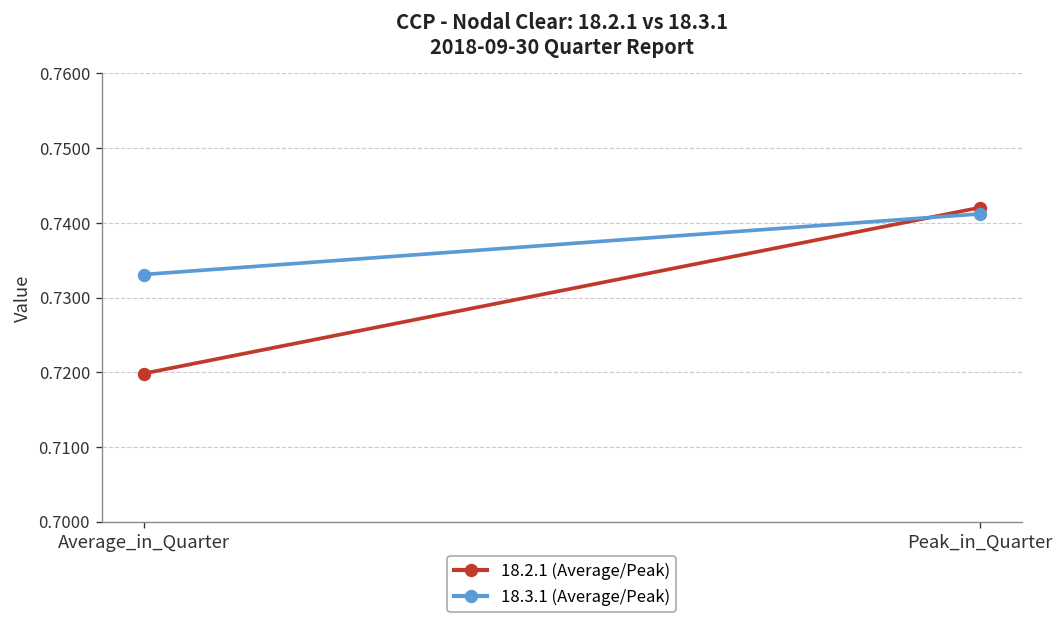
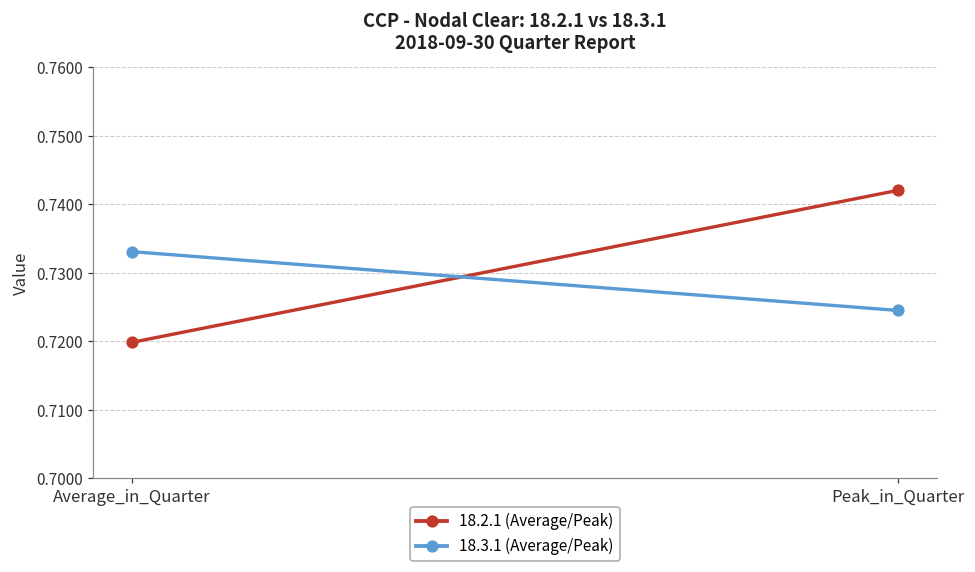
  {
    "18.2.1 (Average/Peak)": {
      "Average_in_Quarter": 0.720,
      "Peak_in_Quarter": 0.742
    },
    "18.3.1 (Average/Peak)": {
      "Average_in_Quarter": 0.733,
-     "Peak_in_Quarter": 0.741
+     "Peak_in_Quarter": 0.725
    }
  }
